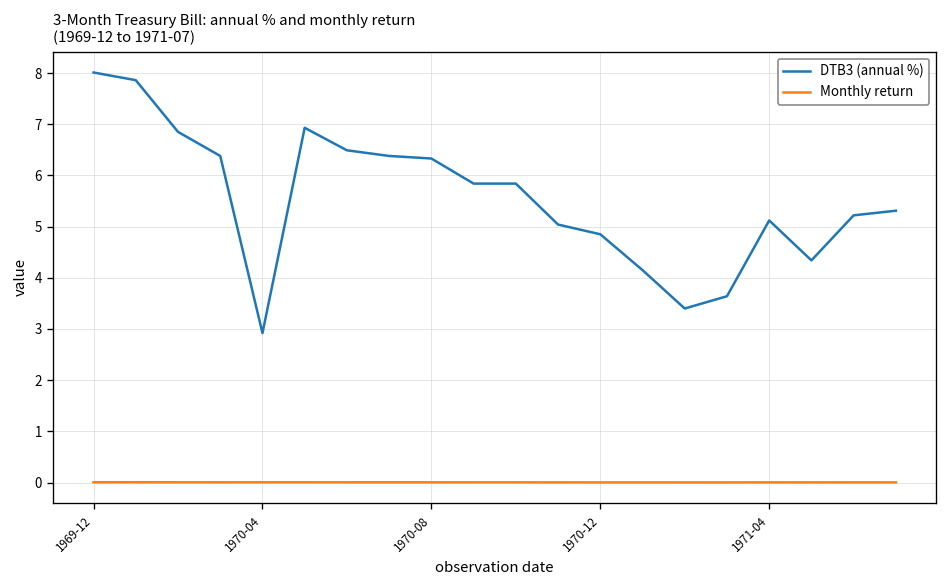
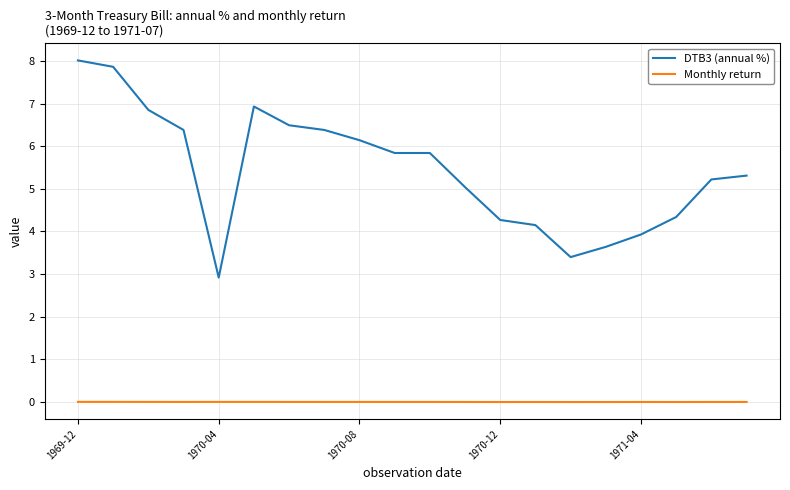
  {
    "DTB3 (annual %)": {
      "1969-12": 8.0,
      "1970-04": 2.9,
-     "1970-08": 6.3,
-     "1970-12": 4.9,
-     "1971-04": 5.1
+     "1970-08": 6.1,
+     "1970-12": 4.3,
+     "1971-04": 3.9
    },
    "Monthly return": {
      "1969-12": 0.0,
      "1970-04": 0.0,
      "1970-08": 0.0,
      "1970-12": 0.0,
      "1971-04": 0.0
    }
  }
